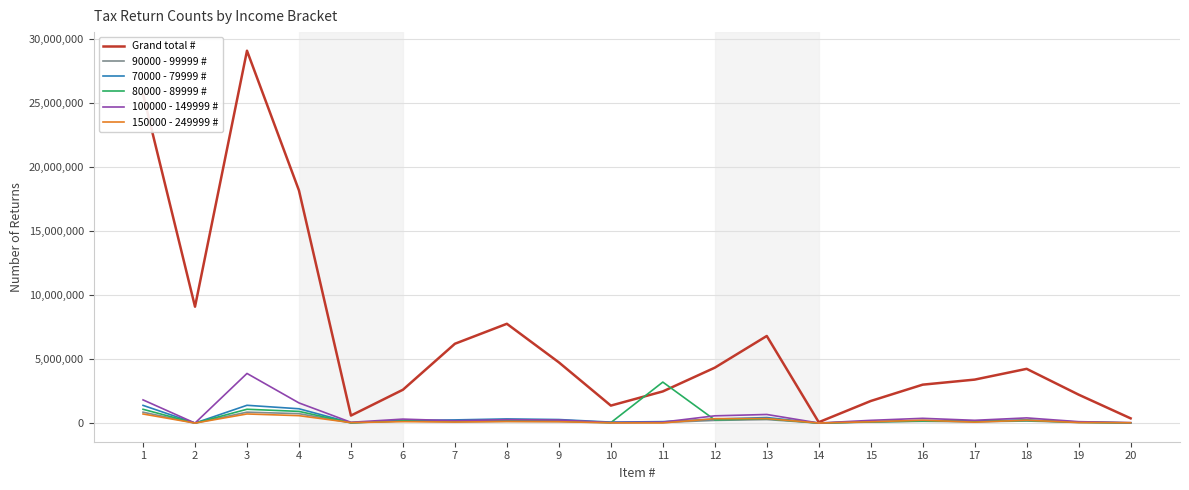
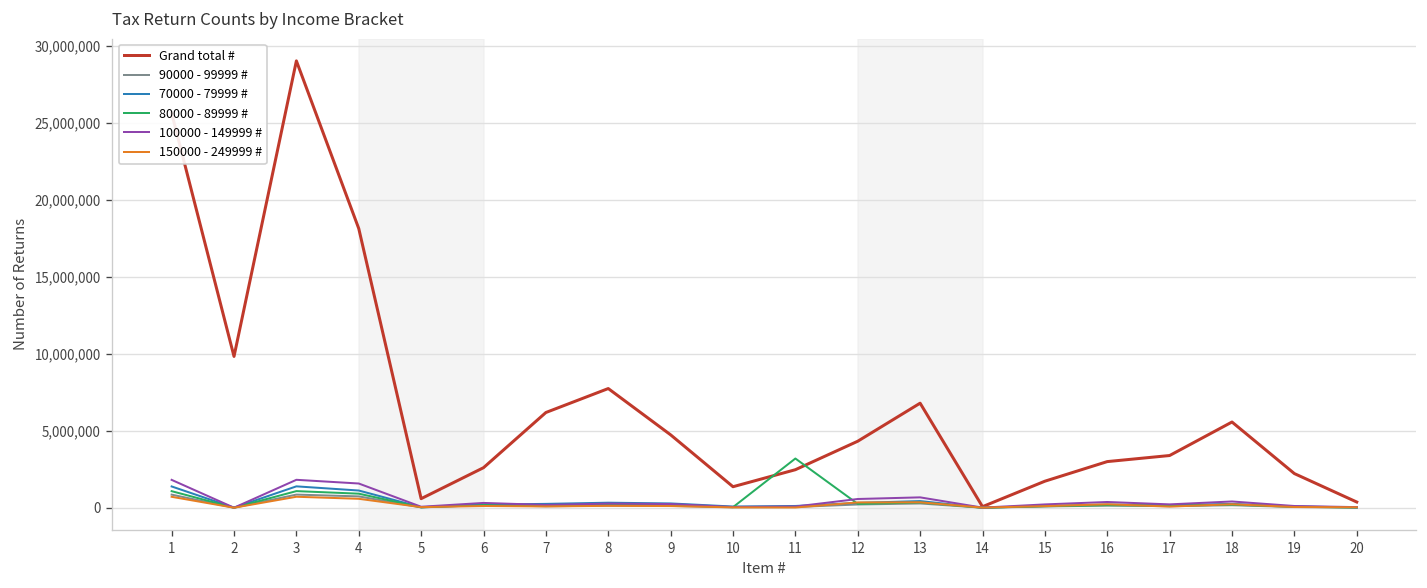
  {
    "Grand total #": {
-     "2": "9,100,000",
+     "2": "9,800,000",
      "3": "29,100,000",
      "4": "18,200,000",
      "5": "600,000",
      "6": "2,600,000",
      "7": "6,200,000",
      "8": "7,700,000",
      "9": "4,700,000",
      "10": "1,400,000",
      "11": "2,500,000",
      "12": "4,300,000",
      "13": "6,800,000",
      "15": "1,700,000",
      "16": "3,000,000",
      "17": "3,400,000",
-     "18": "4,200,000",
+     "18": "5,600,000",
      "19": "2,200,000",
      "20": "400,000"
    },
    "70000 - 79999 #": {
      "1": "1,400,000",
      "3": "1,400,000",
      "4": "1,100,000"
    },
    "80000 - 89999 #": {
      "1": "1,100,000",
      "3": "1,100,000",
      "11": "3,200,000"
    },
    "100000 - 149999 #": {
      "1": "1,800,000",
-     "3": "3,900,000",
+     "3": "1,800,000",
      "4": "1,600,000",
      "12": "600,000",
      "13": "700,000"
    }
  }
